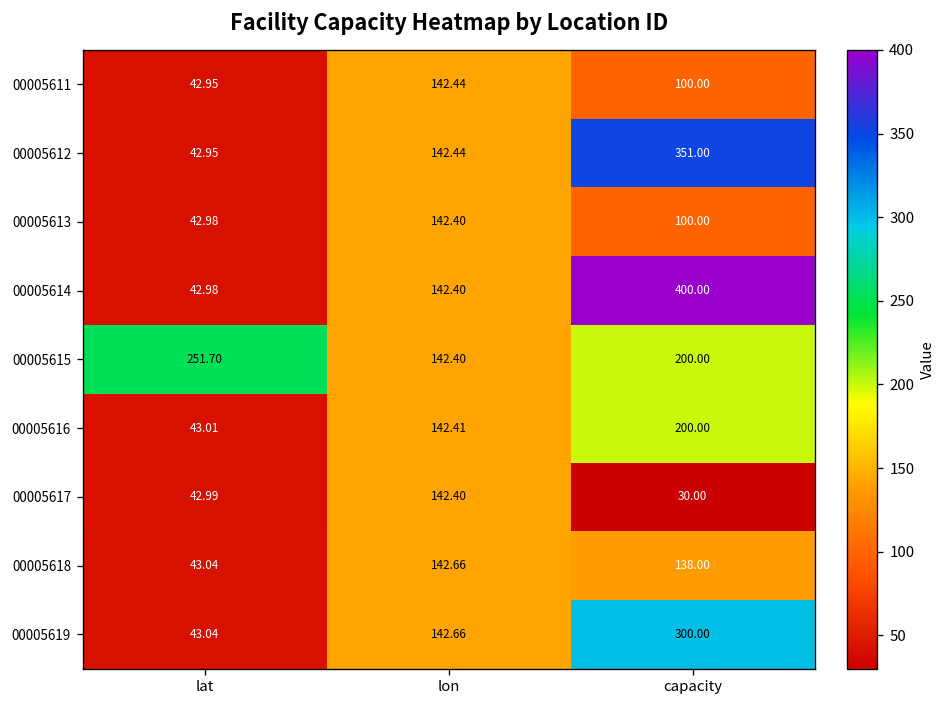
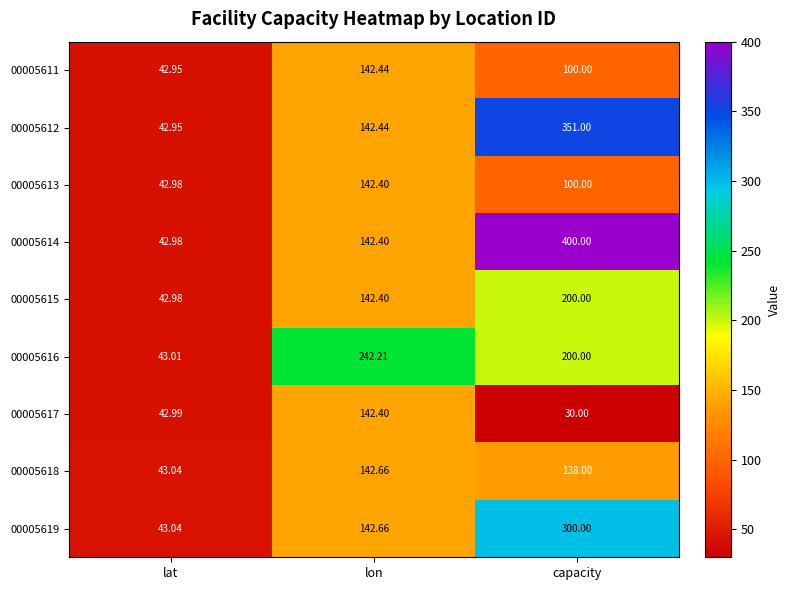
  {
    "00005611": {
      "lat": 42.95,
      "lon": 142.44,
      "capacity": 100.00
    },
    "00005612": {
      "lat": 42.95,
      "lon": 142.44,
      "capacity": 351.00
    },
    "00005613": {
      "lat": 42.98,
      "lon": 142.40,
      "capacity": 100.00
    },
    "00005614": {
      "lat": 42.98,
      "lon": 142.40,
      "capacity": 400.00
    },
    "00005615": {
-     "lat": 251.70,
+     "lat": 42.98,
      "lon": 142.40,
      "capacity": 200.00
    },
    "00005616": {
      "lat": 43.01,
-     "lon": 142.41,
+     "lon": 242.21,
      "capacity": 200.00
    },
    "00005617": {
      "lat": 42.99,
      "lon": 142.40,
      "capacity": 30.00
    },
    "00005618": {
      "lat": 43.04,
      "lon": 142.66,
      "capacity": 138.00
    },
    "00005619": {
      "lat": 43.04,
      "lon": 142.66,
      "capacity": 300.00
    }
  }
